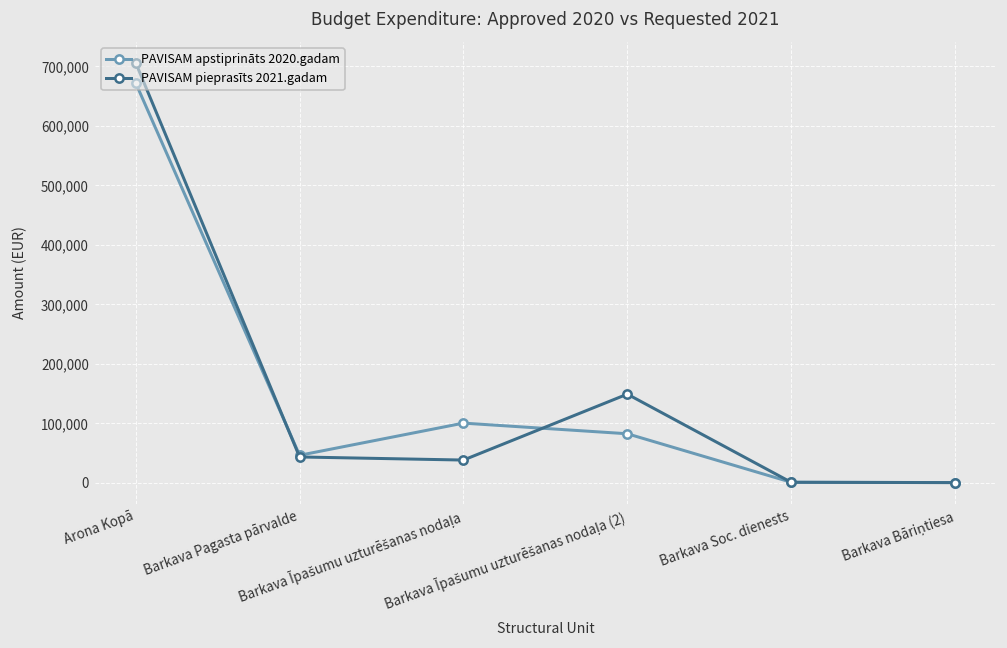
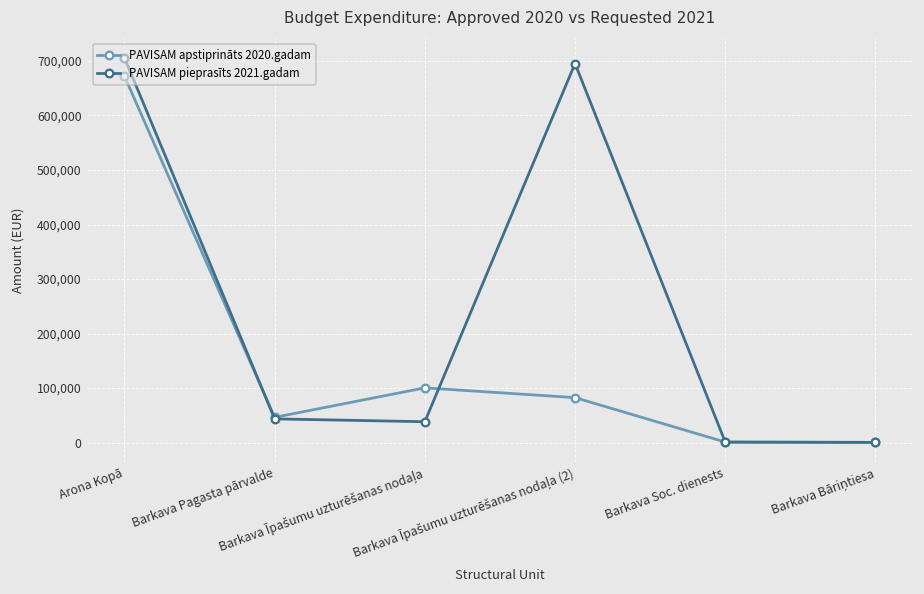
  {
    "PAVISAM apstiprināts 2020.gadam": {
      "Barkava Īpašumu uzturēšanas nodaļa": "100,000",
      "Barkava Īpašumu uzturēšanas nodaļa (2)": "80,000"
    },
    "PAVISAM pieprasīts 2021.gadam": {
      "Barkava Īpašumu uzturēšanas nodaļa": "40,000",
-     "Barkava Īpašumu uzturēšanas nodaļa (2)": "150,000"
+     "Barkava Īpašumu uzturēšanas nodaļa (2)": "700,000"
    }
  }
